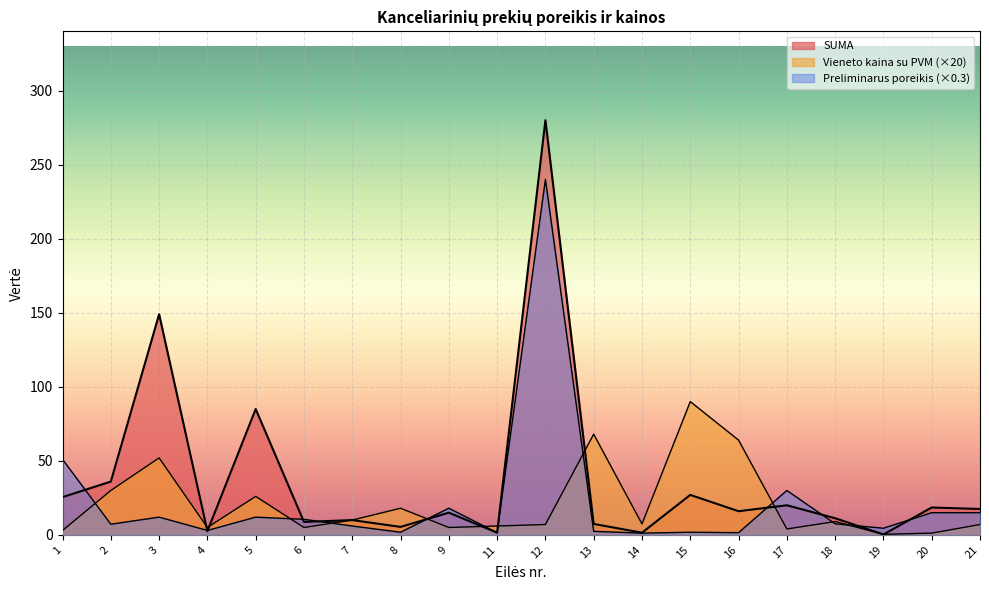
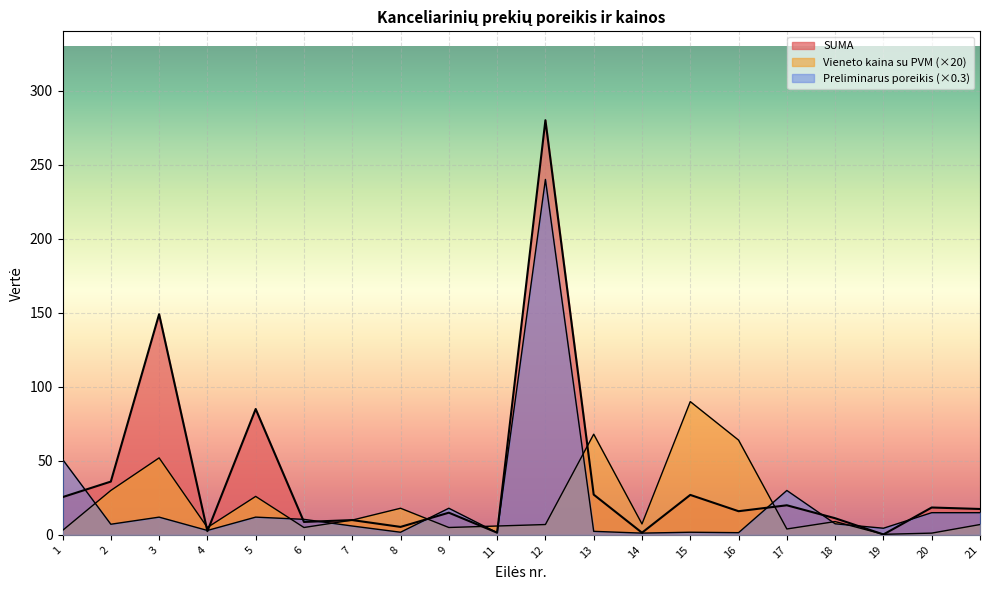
  {
    "SUMA": {
      "1": 26,
      "2": 36,
      "3": 149,
      "5": 85,
      "6": 9,
      "8": 5,
      "9": 15,
      "12": 280,
-     "13": 7,
+     "13": 27,
      "15": 27,
      "16": 16,
      "17": 20,
      "18": 11,
      "20": 19,
      "21": 18
    },
    "Vieneto kaina su PVM (×20)": {
      "1": 3,
      "2": 30,
      "3": 52,
      "4": 5,
      "5": 26,
      "6": 5,
      "8": 18,
      "9": 5,
      "11": 6,
      "12": 7,
      "13": 68,
      "14": 7,
      "15": 90,
      "16": 64,
      "17": 4,
      "20": 1,
      "21": 7
    },
    "Preliminarus poreikis (×0.3)": {
      "1": 51,
      "2": 7,
      "3": 12,
      "5": 12,
      "6": 11,
      "7": 6,
      "8": 2,
      "9": 18,
      "12": 240,
      "13": 2,
      "15": 2,
      "16": 2,
      "17": 30,
      "19": 5,
      "20": 15,
      "21": 15
    }
  }
